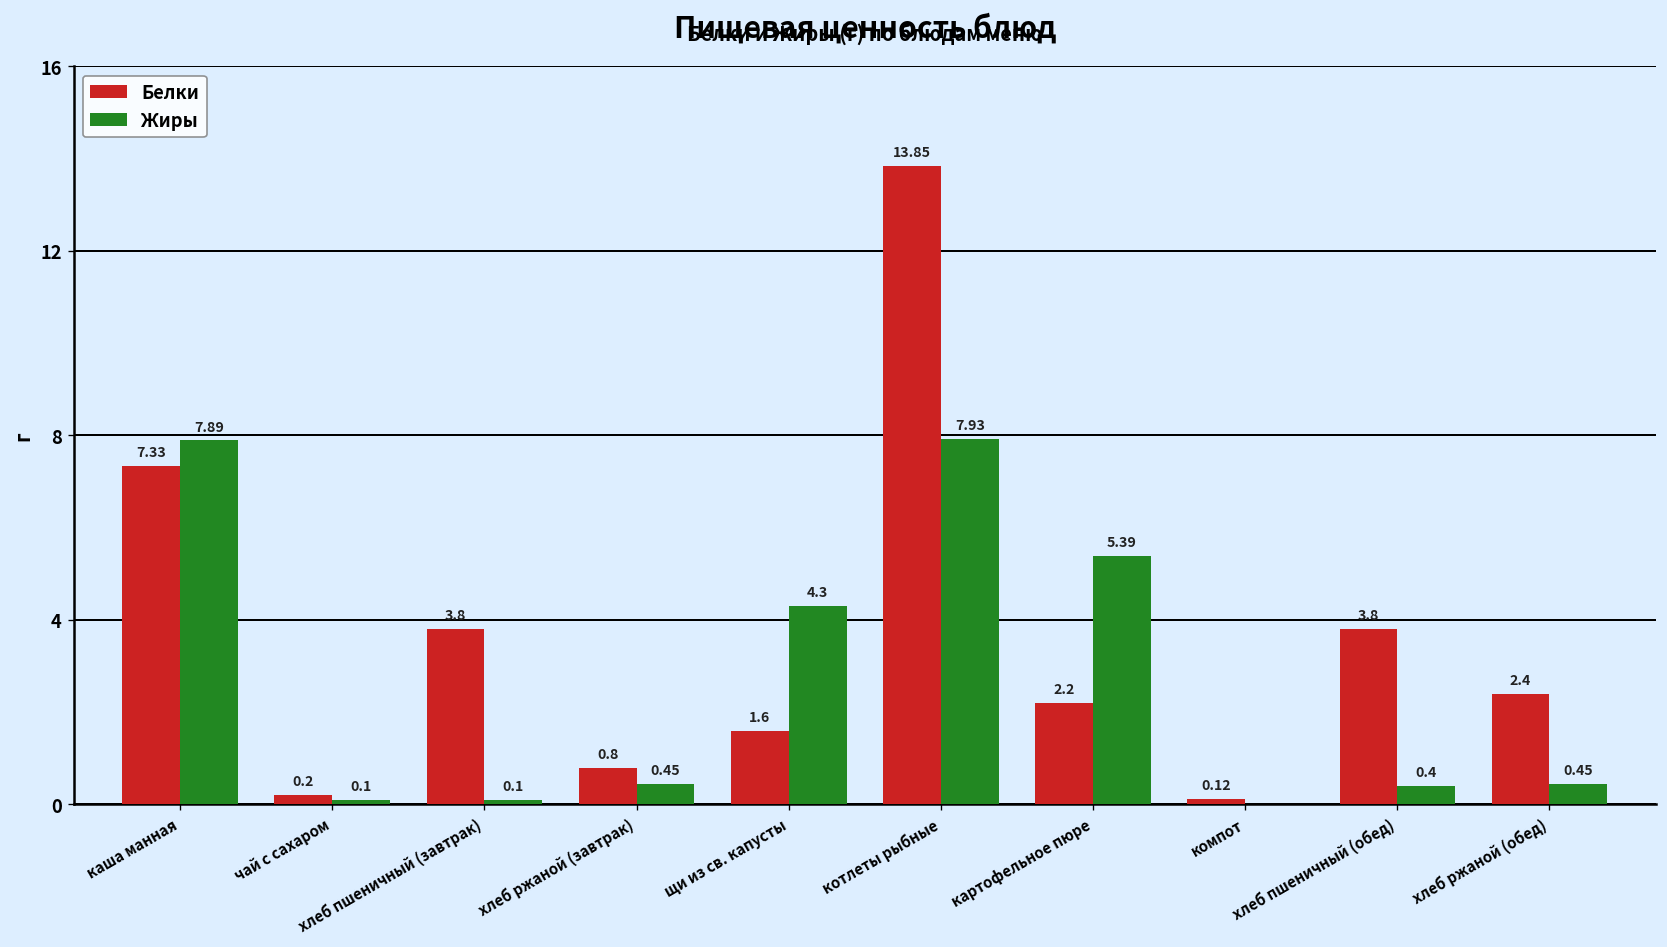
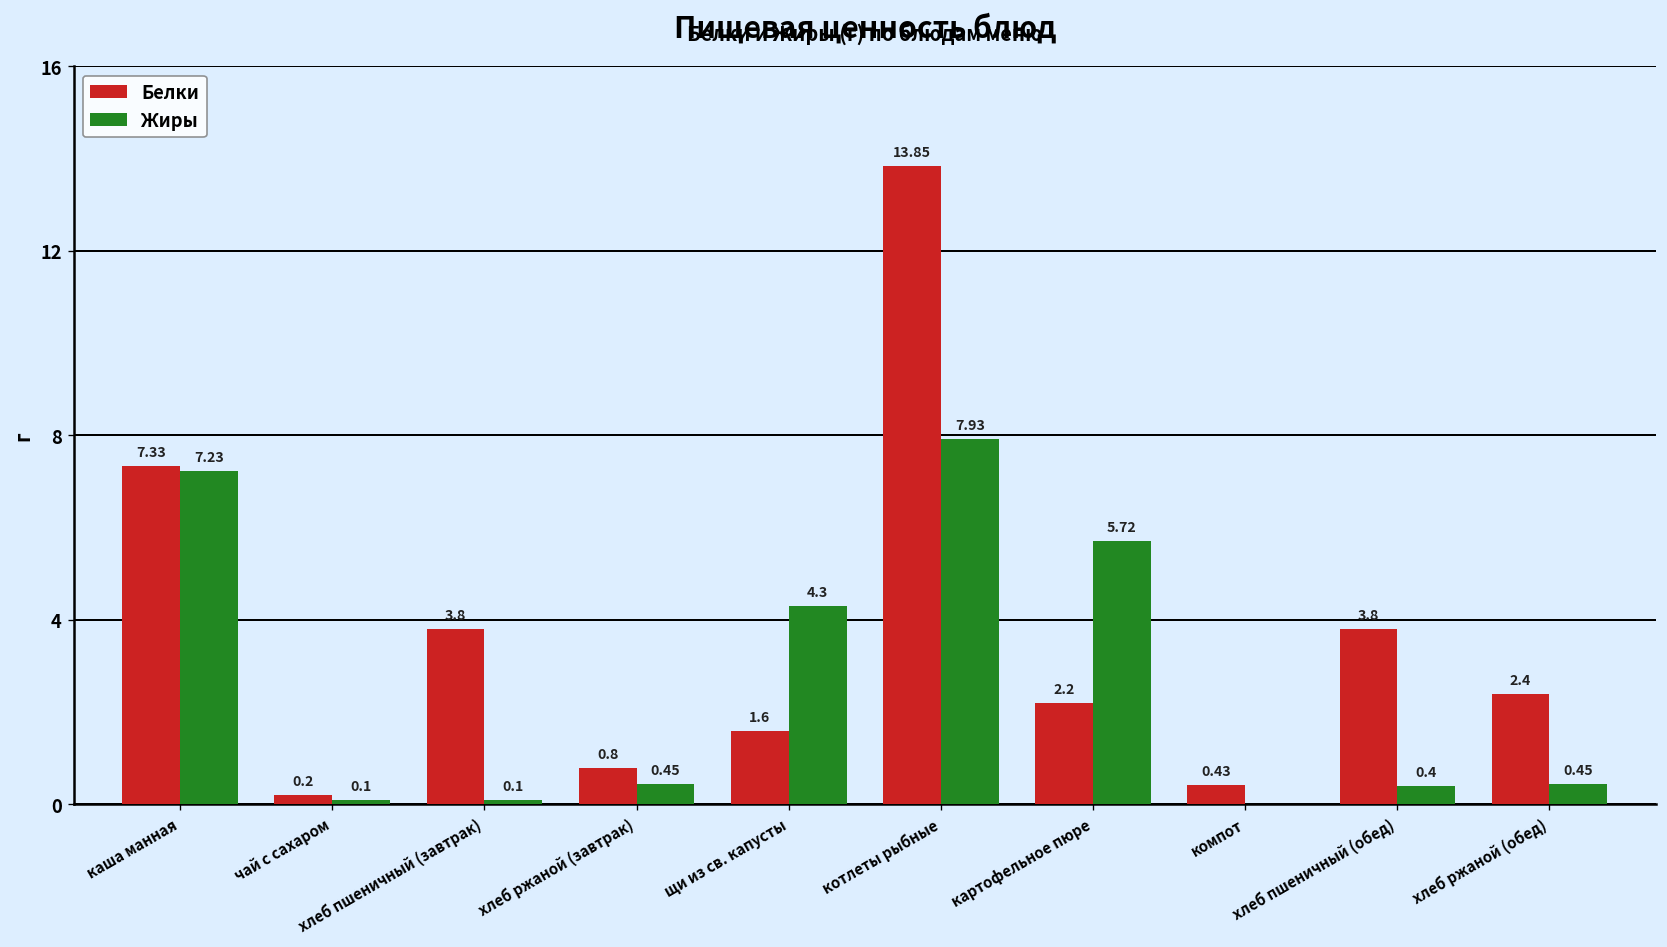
  {
    "Белки": {
      "каша манная": 7.33,
      "чай с сахаром": 0.2,
      "хлеб пшеничный (завтрак)": 3.8,
      "хлеб ржаной (завтрак)": 0.8,
      "щи из св. капусты": 1.6,
      "котлеты рыбные": 13.85,
      "картофельное пюре": 2.2,
-     "компот": 0.12,
+     "компот": 0.43,
      "хлеб пшеничный (обед)": 3.8,
      "хлеб ржаной (обед)": 2.4
    },
    "Жиры": {
-     "каша манная": 7.89,
+     "каша манная": 7.23,
      "чай с сахаром": 0.1,
      "хлеб пшеничный (завтрак)": 0.1,
      "хлеб ржаной (завтрак)": 0.45,
      "щи из св. капусты": 4.3,
      "котлеты рыбные": 7.93,
-     "картофельное пюре": 5.39,
+     "картофельное пюре": 5.72,
      "хлеб пшеничный (обед)": 0.4,
      "хлеб ржаной (обед)": 0.45
    }
  }
